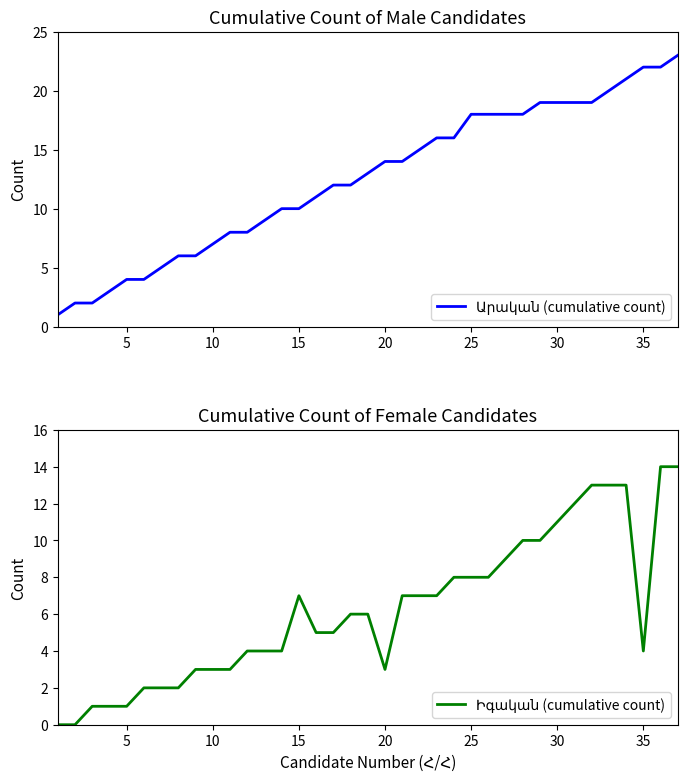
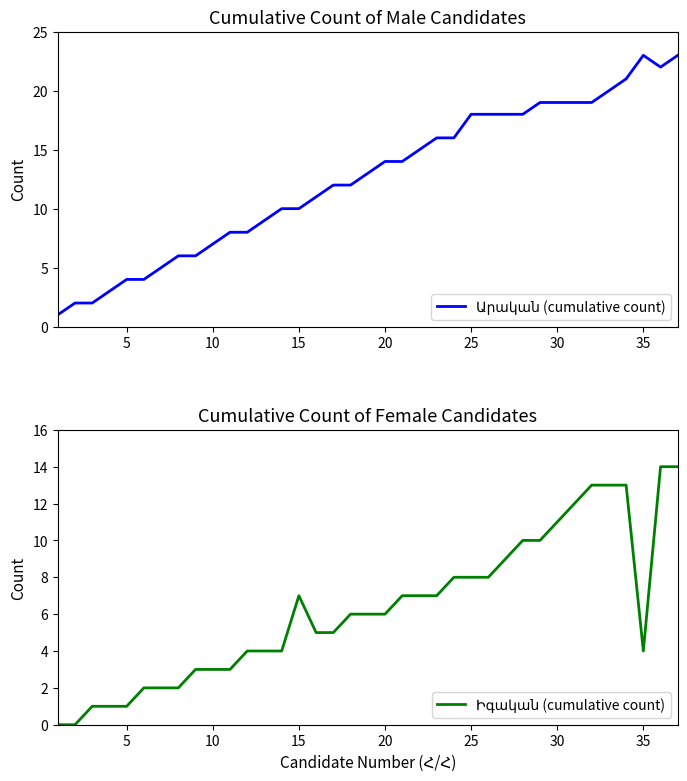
  {
    "Cumulative Count of Male Candidates": {
      "5": 4,
      "10": 7,
      "15": 10,
      "20": 14,
      "25": 18,
      "30": 19,
-     "35": 22
+     "35": 23
    },
    "Cumulative Count of Female Candidates": {
      "5": 1,
      "10": 3,
      "15": 7,
-     "20": 3,
+     "20": 6,
      "25": 8,
      "30": 11,
      "35": 4
    }
  }
